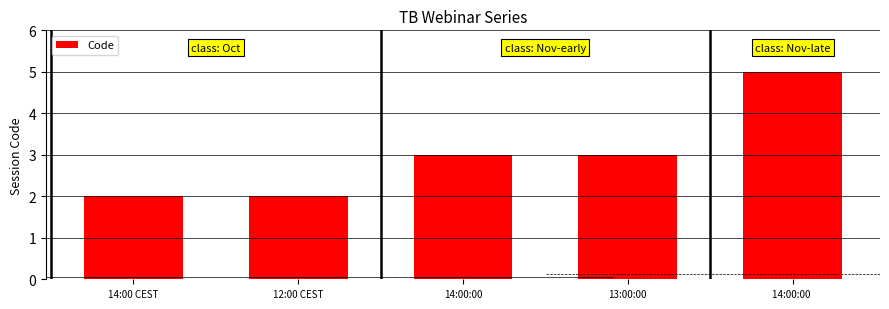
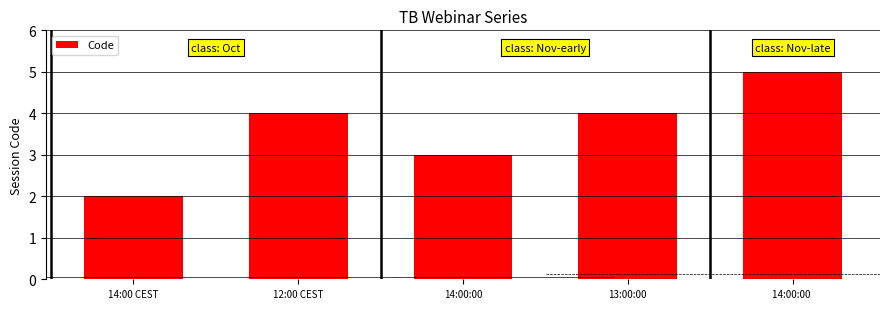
  {
    "14:00 CEST": 2,
-   "12:00 CEST": 2,
-   "13:00:00": 3
+   "12:00 CEST": 4,
+   "13:00:00": 4
  }
